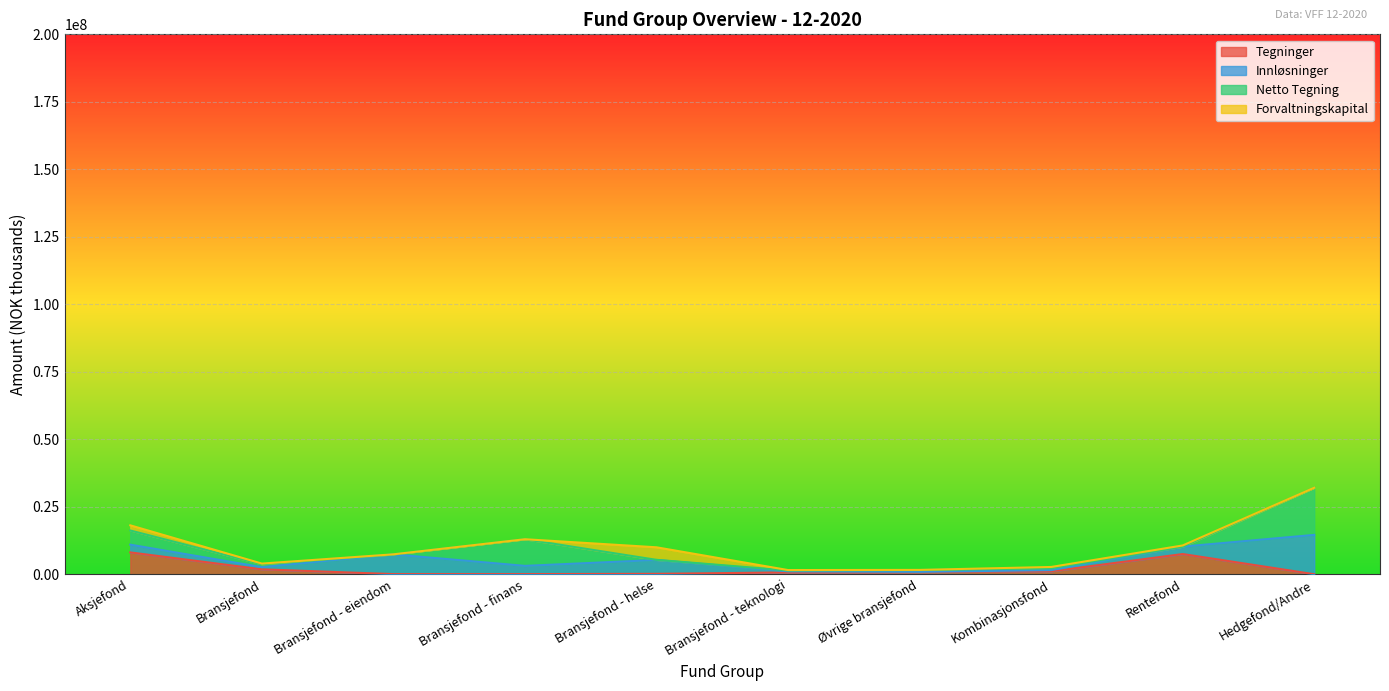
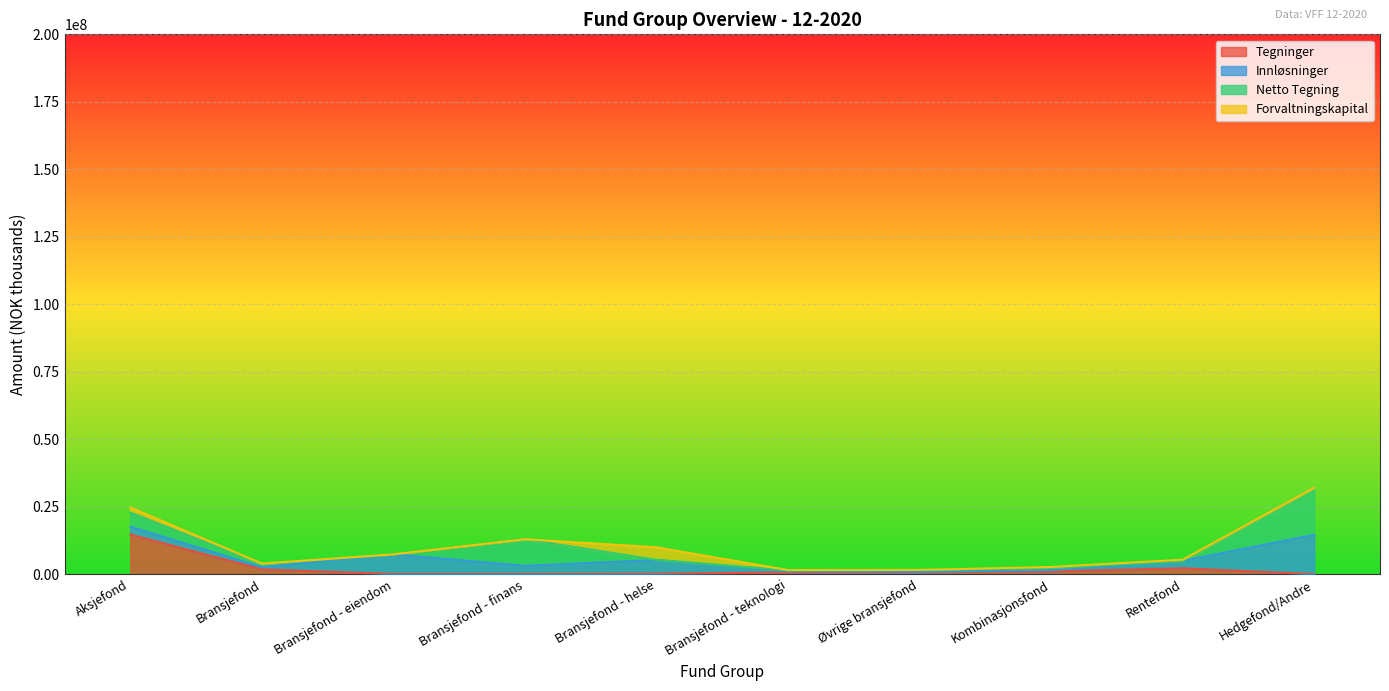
  {
    "Tegninger": {
-     "Aksjefond": 8000000,
+     "Aksjefond": 15000000,
      "Bransjefond - eiendom": 0,
      "Bransjefond - finans": 0,
      "Bransjefond - helse": 0,
-     "Rentefond": 8000000,
+     "Rentefond": 2000000,
      "Hedgefond/Andre": 0
    },
    "Innløsninger": {
      "Aksjefond": 3000000,
      "Bransjefond - finans": 3000000,
      "Hedgefond/Andre": 15000000
    },
    "Netto Tegning": {
      "Aksjefond": 5000000
    },
    "Forvaltningskapital": {
      "Aksjefond": 2000000,
      "Bransjefond - helse": 5000000
    }
  }
